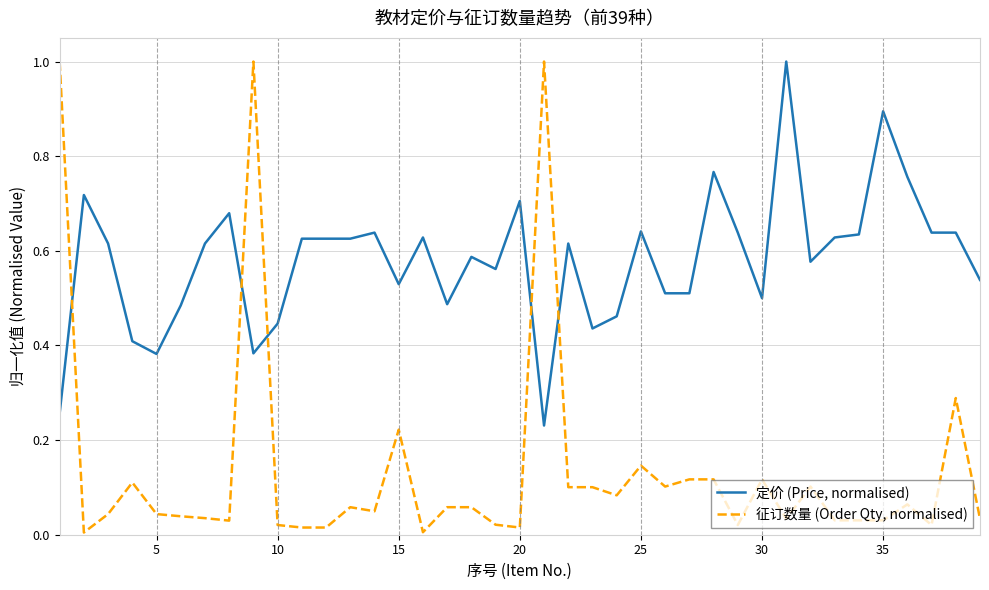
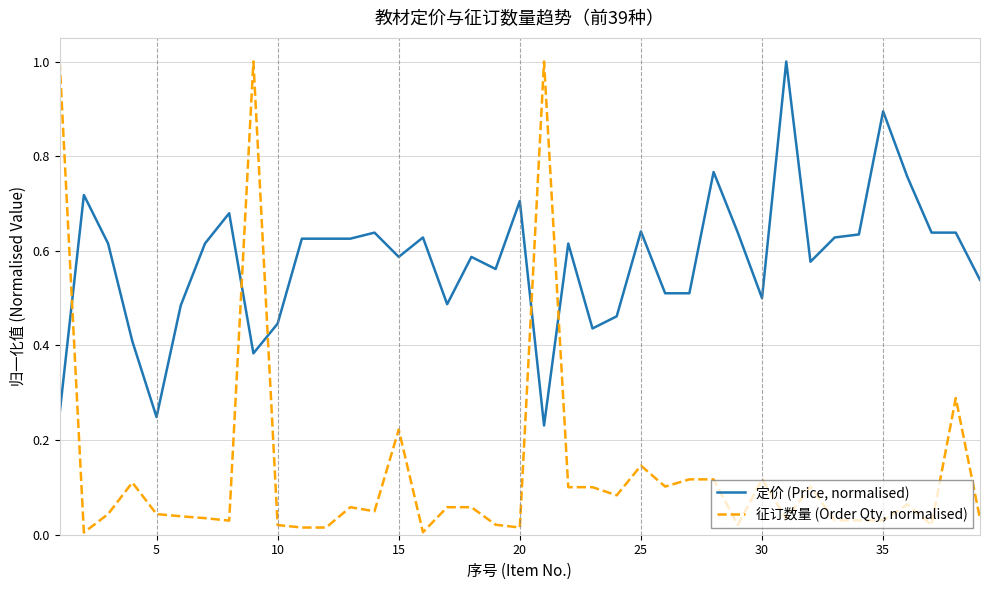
  {
    "定价 (Price, normalised)": {
-     "5": 0.38,
+     "5": 0.25,
      "10": 0.45,
-     "15": 0.53,
+     "15": 0.59,
      "20": 0.71,
      "25": 0.64,
      "30": 0.50,
      "35": 0.89
    },
    "征订数量 (Order Qty, normalised)": {
      "5": 0.04,
      "10": 0.02,
      "15": 0.22,
      "20": 0.02,
      "25": 0.15,
      "30": 0.12
    }
  }
